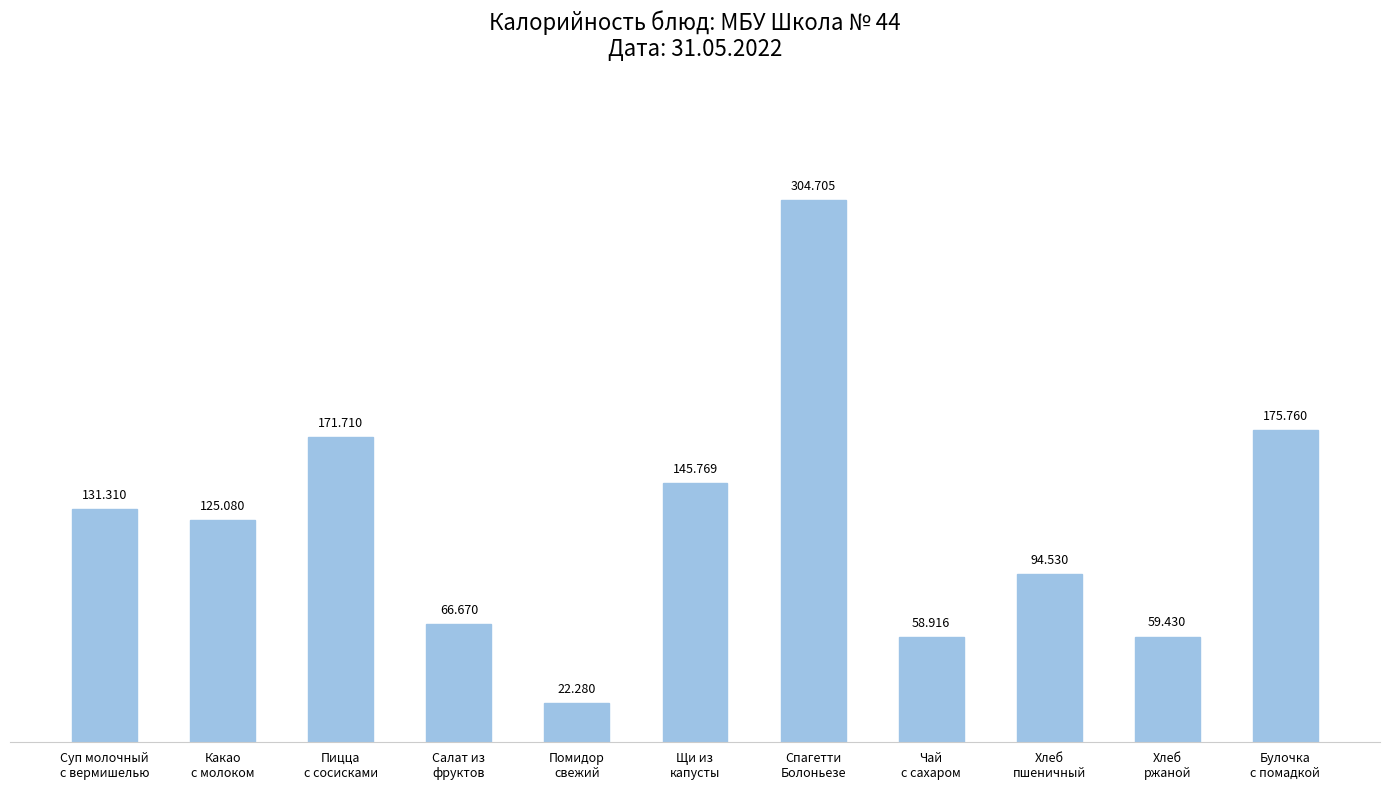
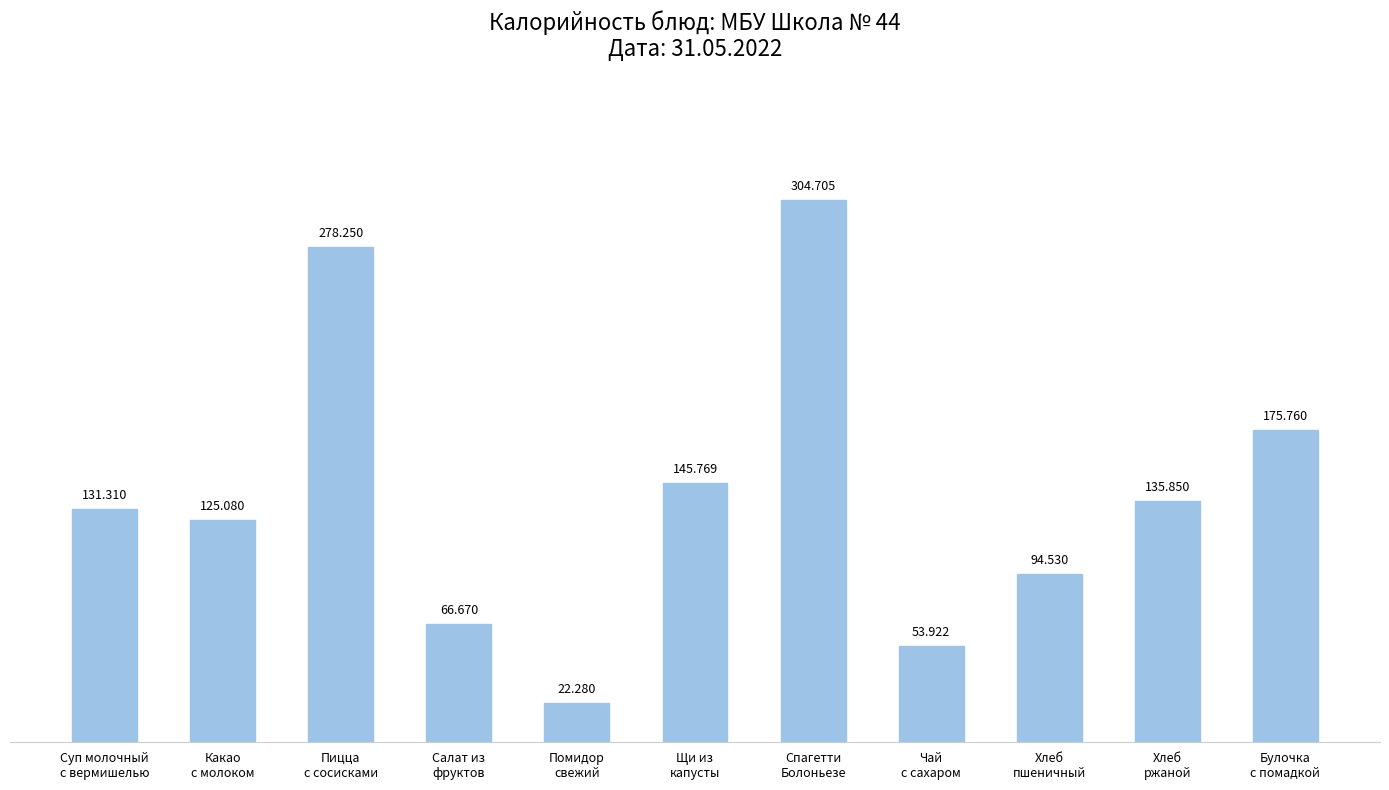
  {
    "Суп молочный с вермишелью": 131.310,
    "Какао с молоком": 125.080,
-   "Пицца с сосисками": 171.710,
+   "Пицца с сосисками": 278.250,
    "Салат из фруктов": 66.670,
    "Помидор свежий": 22.280,
    "Щи из капусты": 145.769,
    "Спагетти Болоньезе": 304.705,
-   "Чай с сахаром": 58.916,
+   "Чай с сахаром": 53.922,
    "Хлеб пшеничный": 94.530,
-   "Хлеб ржаной": 59.430,
+   "Хлеб ржаной": 135.850,
    "Булочка с помадкой": 175.760
  }
